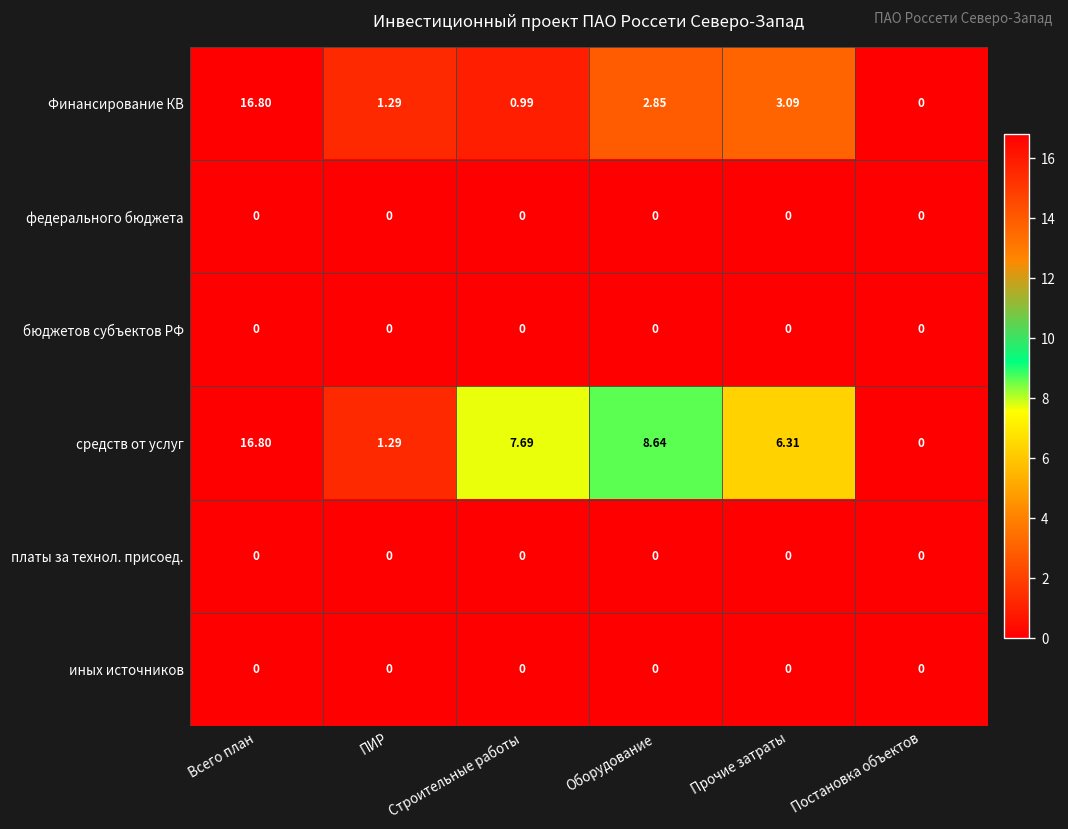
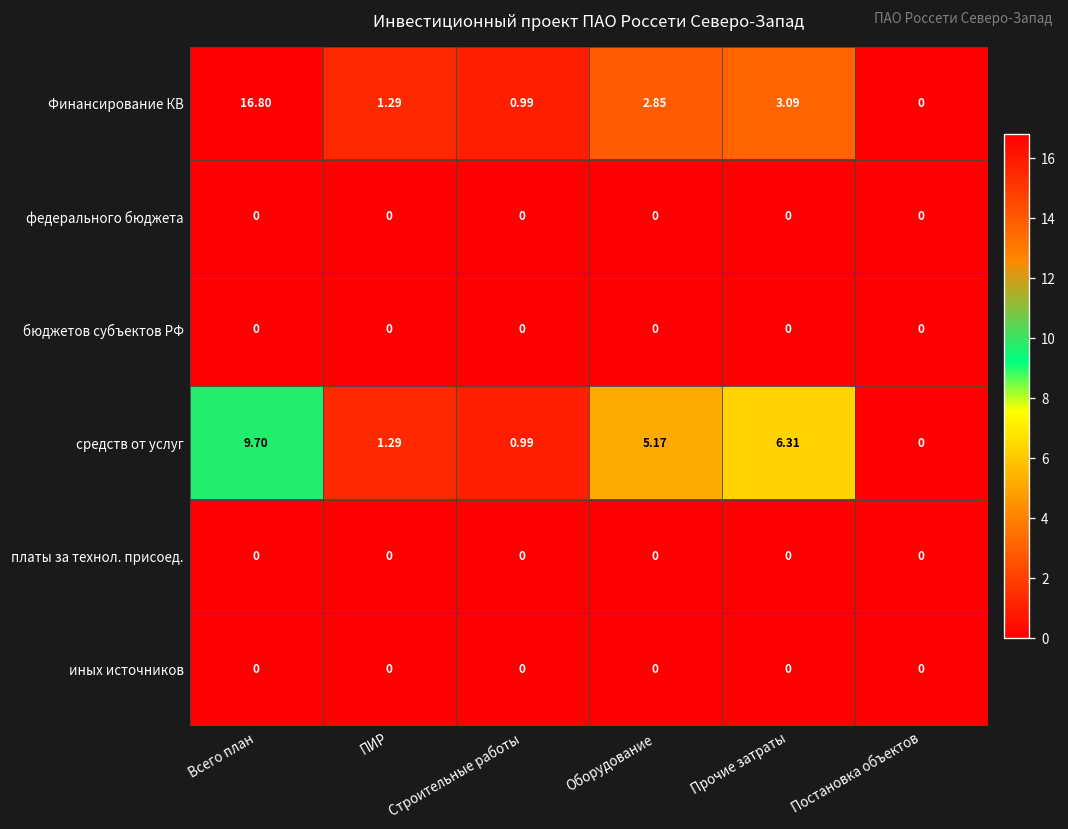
  {
    "Финансирование КВ": {
      "Всего план": 16.80,
      "ПИР": 1.29,
      "Строительные работы": 0.99,
      "Оборудование": 2.85,
      "Прочие затраты": 3.09,
      "Постановка объектов": 0
    },
    "федерального бюджета": {
      "Всего план": 0,
      "ПИР": 0,
      "Строительные работы": 0,
      "Оборудование": 0,
      "Прочие затраты": 0,
      "Постановка объектов": 0
    },
    "бюджетов субъектов РФ": {
      "Всего план": 0,
      "ПИР": 0,
      "Строительные работы": 0,
      "Оборудование": 0,
      "Прочие затраты": 0,
      "Постановка объектов": 0
    },
    "средств от услуг": {
-     "Всего план": 16.80,
+     "Всего план": 9.70,
      "ПИР": 1.29,
-     "Строительные работы": 7.69,
-     "Оборудование": 8.64,
+     "Строительные работы": 0.99,
+     "Оборудование": 5.17,
      "Прочие затраты": 6.31,
      "Постановка объектов": 0
    },
    "платы за технол. присоед.": {
      "Всего план": 0,
      "ПИР": 0,
      "Строительные работы": 0,
      "Оборудование": 0,
      "Прочие затраты": 0,
      "Постановка объектов": 0
    },
    "иных источников": {
      "Всего план": 0,
      "ПИР": 0,
      "Строительные работы": 0,
      "Оборудование": 0,
      "Прочие затраты": 0,
      "Постановка объектов": 0
    }
  }
